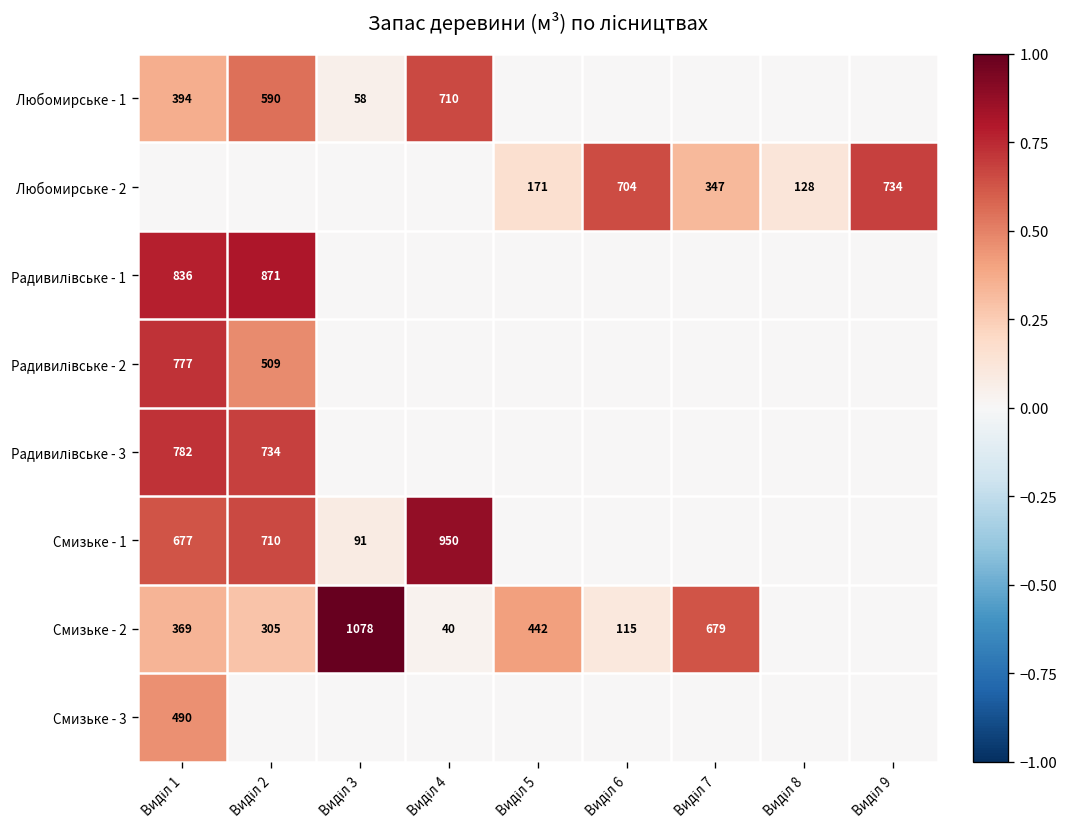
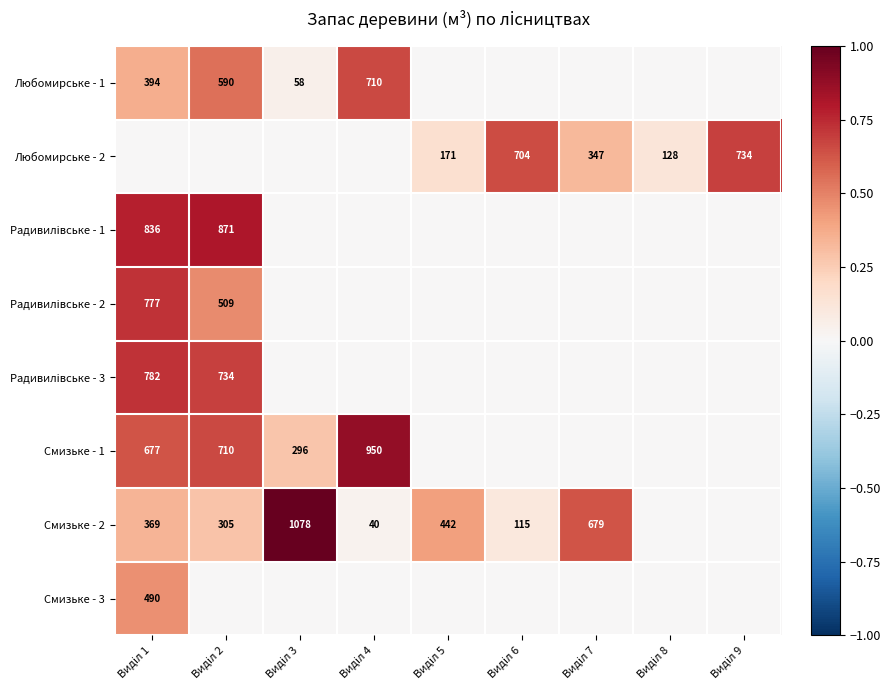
  {
    "Любомирське - 1": {
      "Виділ 1": 394,
      "Виділ 2": 590,
      "Виділ 3": 58,
      "Виділ 4": 710
    },
    "Любомирське - 2": {
      "Виділ 5": 171,
      "Виділ 6": 704,
      "Виділ 7": 347,
      "Виділ 8": 128,
      "Виділ 9": 734
    },
    "Радивилівське - 1": {
      "Виділ 1": 836,
      "Виділ 2": 871
    },
    "Радивилівське - 2": {
      "Виділ 1": 777,
      "Виділ 2": 509
    },
    "Радивилівське - 3": {
      "Виділ 1": 782,
      "Виділ 2": 734
    },
    "Смизьке - 1": {
      "Виділ 1": 677,
      "Виділ 2": 710,
-     "Виділ 3": 91,
+     "Виділ 3": 296,
      "Виділ 4": 950
    },
    "Смизьке - 2": {
      "Виділ 1": 369,
      "Виділ 2": 305,
      "Виділ 3": 1078,
      "Виділ 4": 40,
      "Виділ 5": 442,
      "Виділ 6": 115,
      "Виділ 7": 679
    },
    "Смизьке - 3": {
      "Виділ 1": 490
    }
  }
